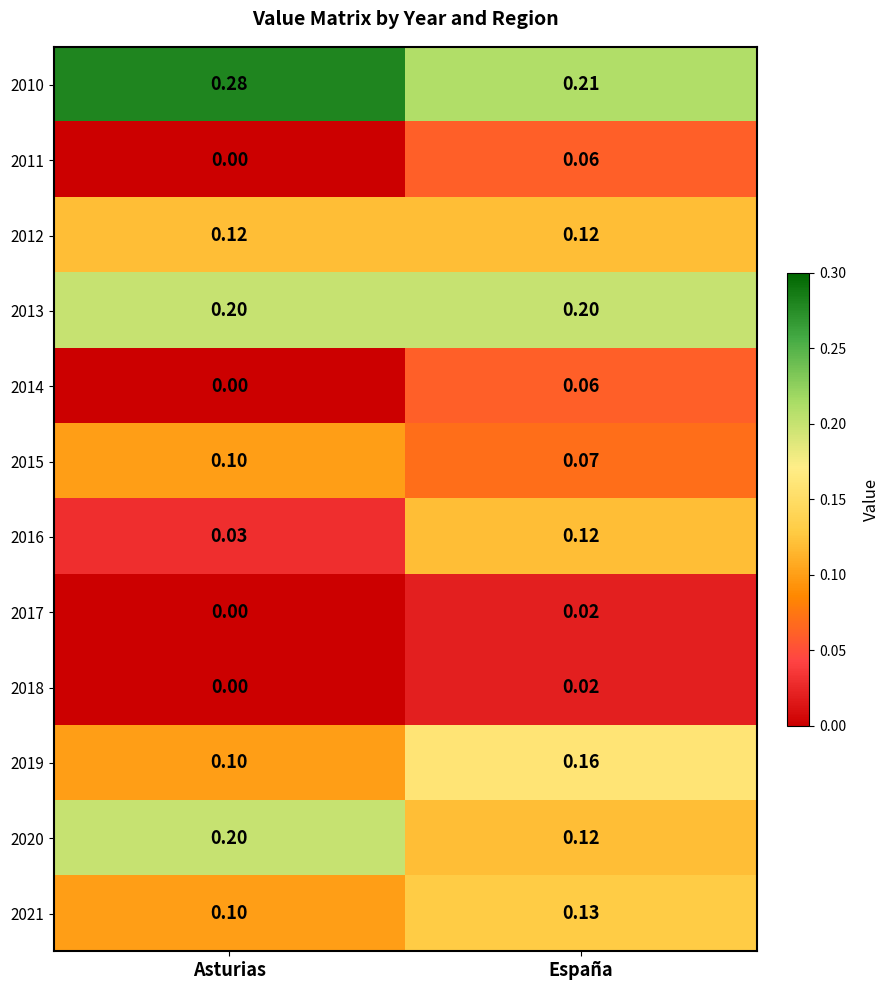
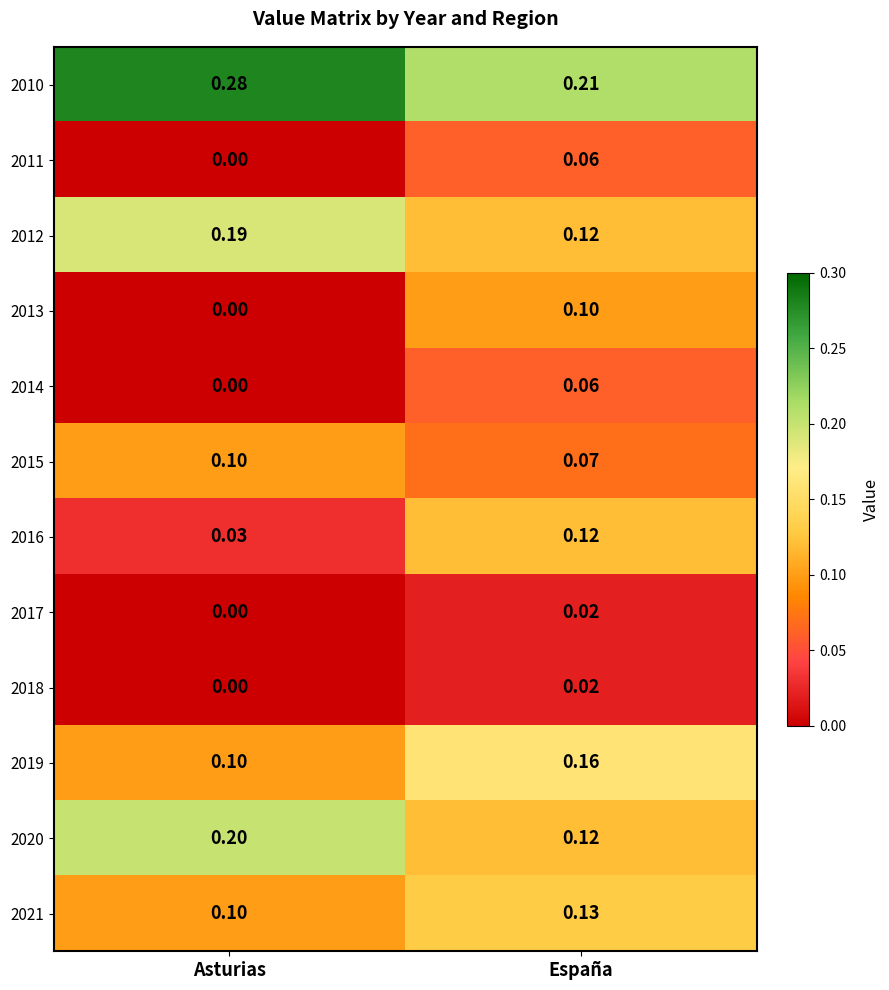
  {
    "2010": {
      "Asturias": 0.28,
      "España": 0.21
    },
    "2011": {
      "Asturias": 0.00,
      "España": 0.06
    },
    "2012": {
-     "Asturias": 0.12,
+     "Asturias": 0.19,
      "España": 0.12
    },
    "2013": {
-     "Asturias": 0.20,
-     "España": 0.20
+     "Asturias": 0.00,
+     "España": 0.10
    },
    "2014": {
      "Asturias": 0.00,
      "España": 0.06
    },
    "2015": {
      "Asturias": 0.10,
      "España": 0.07
    },
    "2016": {
      "Asturias": 0.03,
      "España": 0.12
    },
    "2017": {
      "Asturias": 0.00,
      "España": 0.02
    },
    "2018": {
      "Asturias": 0.00,
      "España": 0.02
    },
    "2019": {
      "Asturias": 0.10,
      "España": 0.16
    },
    "2020": {
      "Asturias": 0.20,
      "España": 0.12
    },
    "2021": {
      "Asturias": 0.10,
      "España": 0.13
    }
  }
